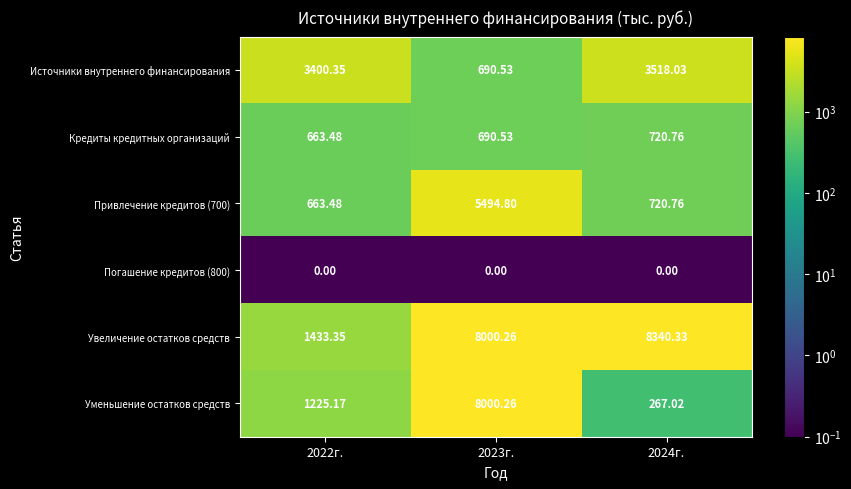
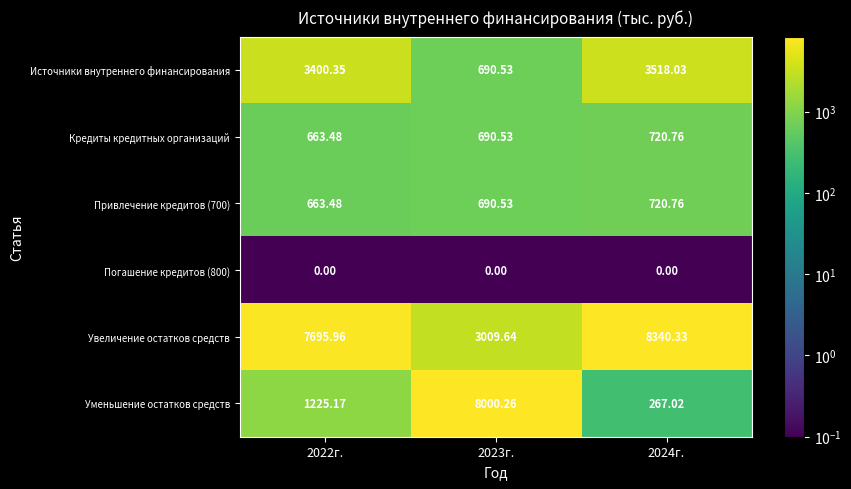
  {
    "Источники внутреннего финансирования": {
      "2022г.": 3400.35,
      "2023г.": 690.53,
      "2024г.": 3518.03
    },
    "Кредиты кредитных организаций": {
      "2022г.": 663.48,
      "2023г.": 690.53,
      "2024г.": 720.76
    },
    "Привлечение кредитов (700)": {
      "2022г.": 663.48,
-     "2023г.": 5494.80,
+     "2023г.": 690.53,
      "2024г.": 720.76
    },
    "Погашение кредитов (800)": {
      "2022г.": 0.00,
      "2023г.": 0.00,
      "2024г.": 0.00
    },
    "Увеличение остатков средств": {
-     "2022г.": 1433.35,
-     "2023г.": 8000.26,
+     "2022г.": 7695.96,
+     "2023г.": 3009.64,
      "2024г.": 8340.33
    },
    "Уменьшение остатков средств": {
      "2022г.": 1225.17,
      "2023г.": 8000.26,
      "2024г.": 267.02
    }
  }
